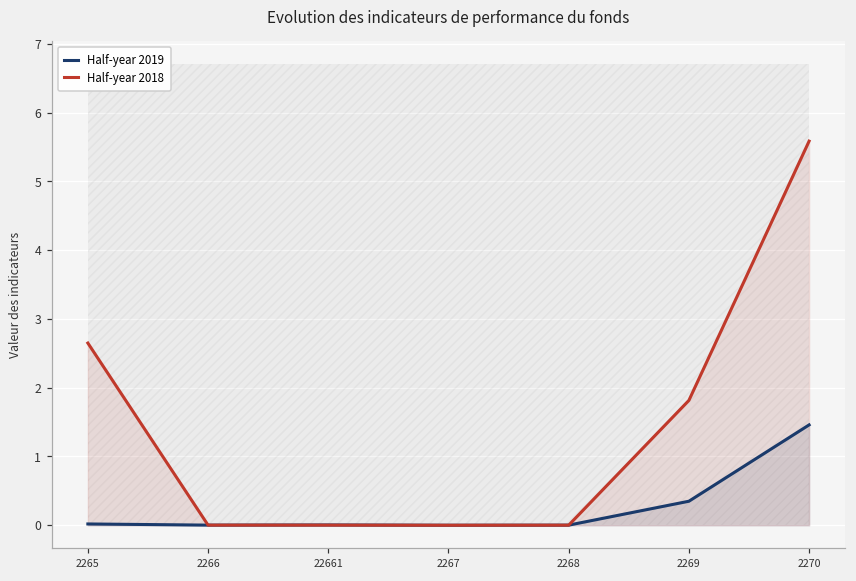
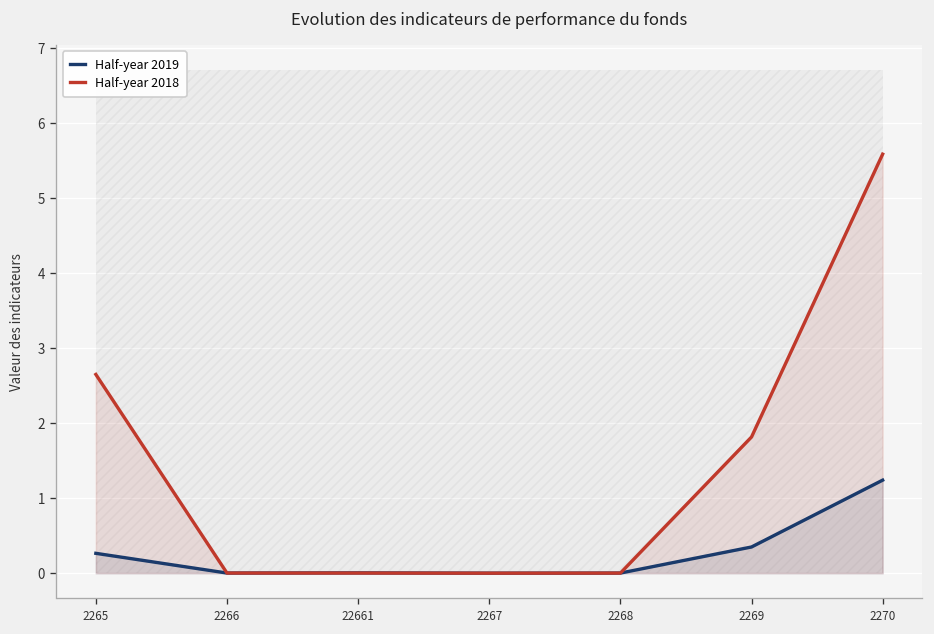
  {
    "Half-year 2019": {
-     "2265": 0.0,
+     "2265": 0.3,
      "2269": 0.3,
-     "2270": 1.5
+     "2270": 1.2
    },
    "Half-year 2018": {
      "2265": 2.6,
      "2269": 1.8,
      "2270": 5.6
    }
  }
